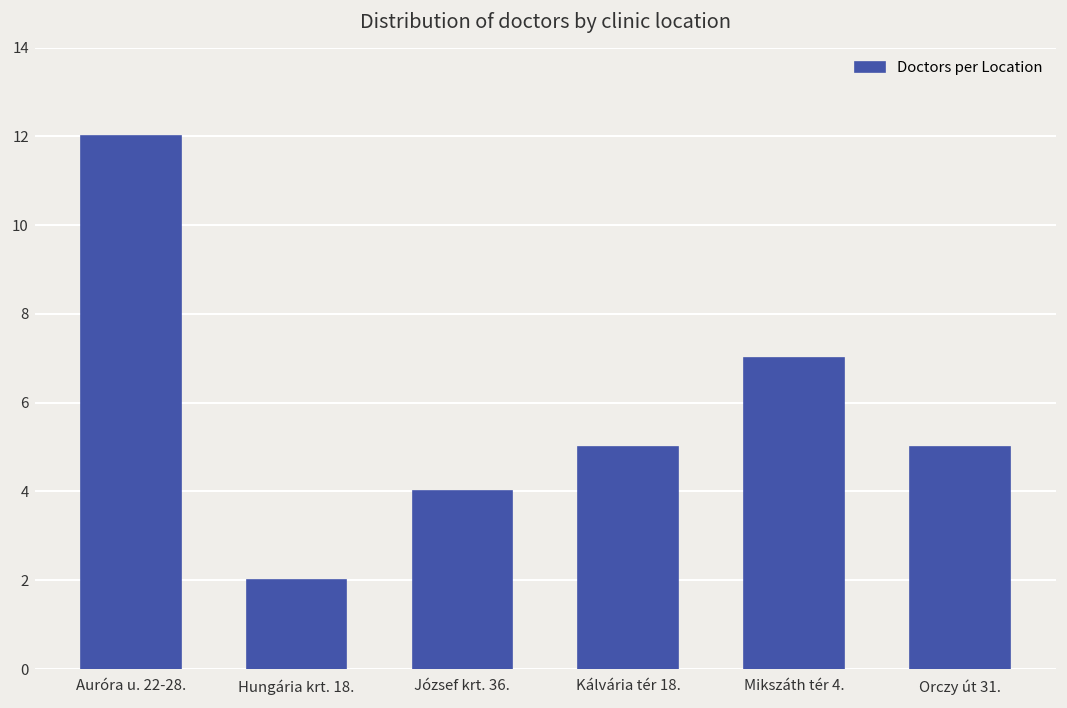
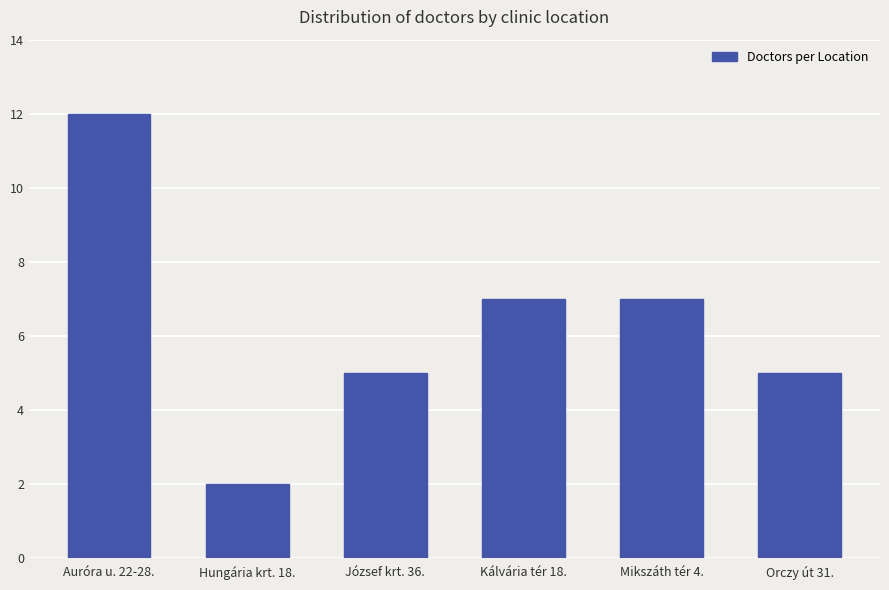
  {
    "Auróra u. 22-28.": 12,
    "Hungária krt. 18.": 2,
-   "József krt. 36.": 4,
-   "Kálvária tér 18.": 5,
+   "József krt. 36.": 5,
+   "Kálvária tér 18.": 7,
    "Mikszáth tér 4.": 7,
    "Orczy út 31.": 5
  }
